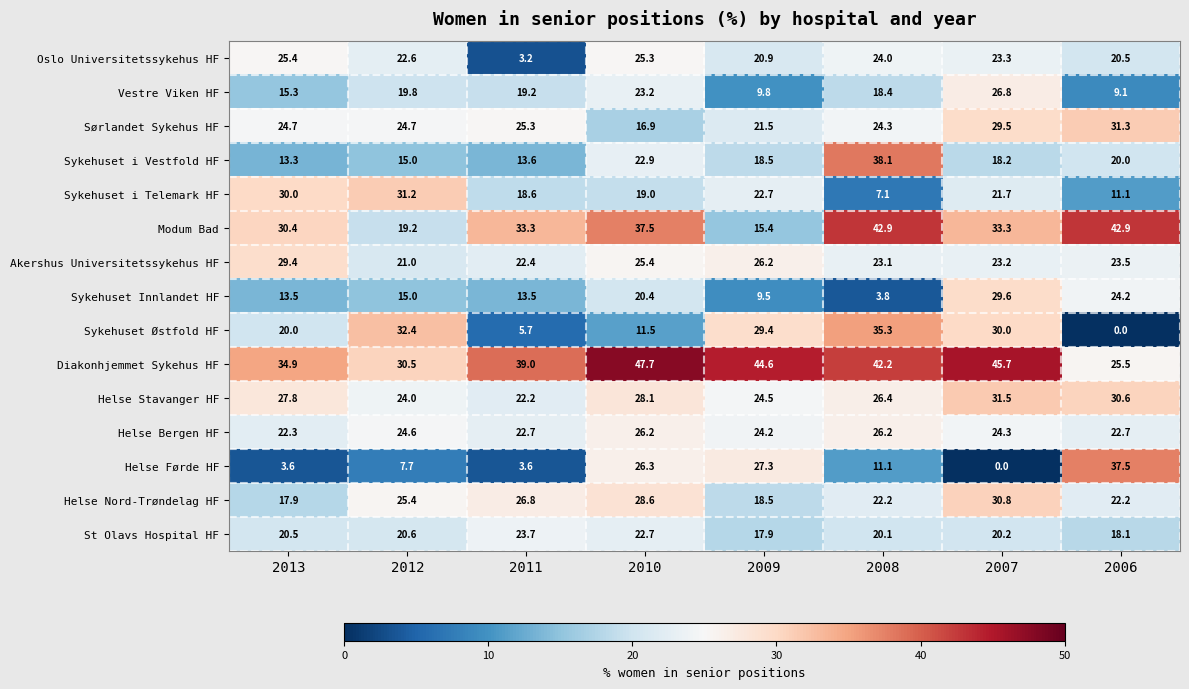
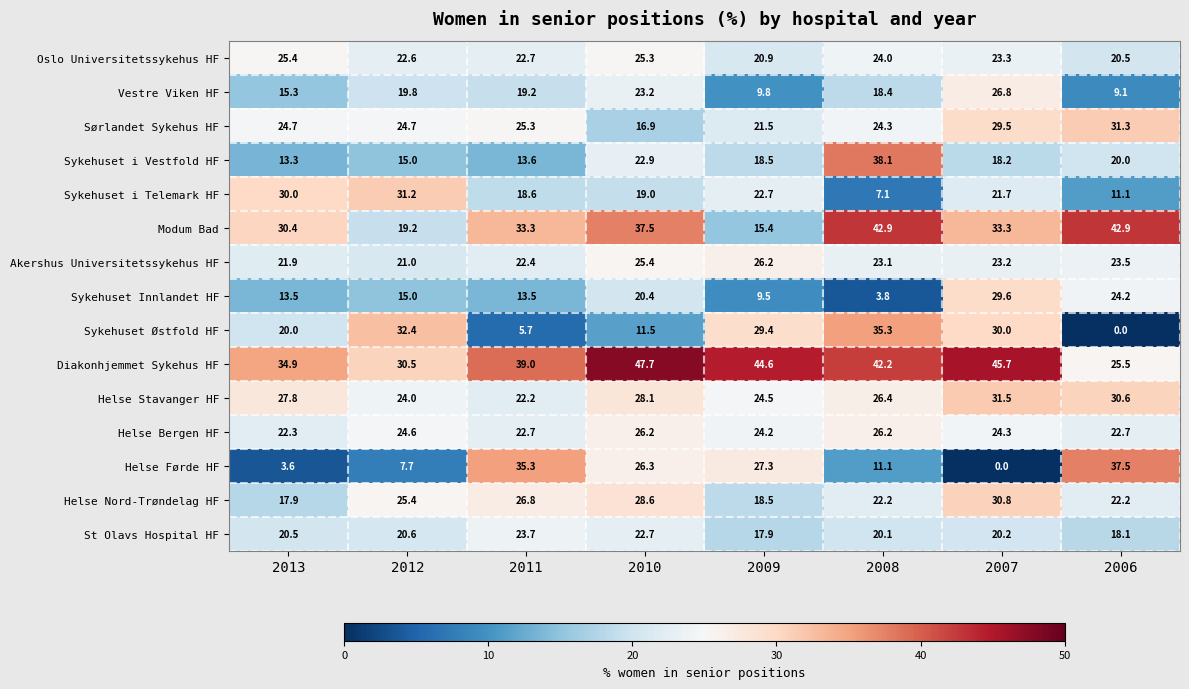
  {
    "Oslo Universitetssykehus HF": {
      "2013": 25.4,
      "2012": 22.6,
-     "2011": 3.2,
+     "2011": 22.7,
      "2010": 25.3,
      "2009": 20.9,
      "2008": 24.0,
      "2007": 23.3,
      "2006": 20.5
    },
    "Vestre Viken HF": {
      "2013": 15.3,
      "2012": 19.8,
      "2011": 19.2,
      "2010": 23.2,
      "2009": 9.8,
      "2008": 18.4,
      "2007": 26.8,
      "2006": 9.1
    },
    "Sørlandet Sykehus HF": {
      "2013": 24.7,
      "2012": 24.7,
      "2011": 25.3,
      "2010": 16.9,
      "2009": 21.5,
      "2008": 24.3,
      "2007": 29.5,
      "2006": 31.3
    },
    "Sykehuset i Vestfold HF": {
      "2013": 13.3,
      "2012": 15.0,
      "2011": 13.6,
      "2010": 22.9,
      "2009": 18.5,
      "2008": 38.1,
      "2007": 18.2,
      "2006": 20.0
    },
    "Sykehuset i Telemark HF": {
      "2013": 30.0,
      "2012": 31.2,
      "2011": 18.6,
      "2010": 19.0,
      "2009": 22.7,
      "2008": 7.1,
      "2007": 21.7,
      "2006": 11.1
    },
    "Modum Bad": {
      "2013": 30.4,
      "2012": 19.2,
      "2011": 33.3,
      "2010": 37.5,
      "2009": 15.4,
      "2008": 42.9,
      "2007": 33.3,
      "2006": 42.9
    },
    "Akershus Universitetssykehus HF": {
-     "2013": 29.4,
+     "2013": 21.9,
      "2012": 21.0,
      "2011": 22.4,
      "2010": 25.4,
      "2009": 26.2,
      "2008": 23.1,
      "2007": 23.2,
      "2006": 23.5
    },
    "Sykehuset Innlandet HF": {
      "2013": 13.5,
      "2012": 15.0,
      "2011": 13.5,
      "2010": 20.4,
      "2009": 9.5,
      "2008": 3.8,
      "2007": 29.6,
      "2006": 24.2
    },
    "Sykehuset Østfold HF": {
      "2013": 20.0,
      "2012": 32.4,
      "2011": 5.7,
      "2010": 11.5,
      "2009": 29.4,
      "2008": 35.3,
      "2007": 30.0,
      "2006": 0.0
    },
    "Diakonhjemmet Sykehus HF": {
      "2013": 34.9,
      "2012": 30.5,
      "2011": 39.0,
      "2010": 47.7,
      "2009": 44.6,
      "2008": 42.2,
      "2007": 45.7,
      "2006": 25.5
    },
    "Helse Stavanger HF": {
      "2013": 27.8,
      "2012": 24.0,
      "2011": 22.2,
      "2010": 28.1,
      "2009": 24.5,
      "2008": 26.4,
      "2007": 31.5,
      "2006": 30.6
    },
    "Helse Bergen HF": {
      "2013": 22.3,
      "2012": 24.6,
      "2011": 22.7,
      "2010": 26.2,
      "2009": 24.2,
      "2008": 26.2,
      "2007": 24.3,
      "2006": 22.7
    },
    "Helse Førde HF": {
      "2013": 3.6,
      "2012": 7.7,
-     "2011": 3.6,
+     "2011": 35.3,
      "2010": 26.3,
      "2009": 27.3,
      "2008": 11.1,
      "2007": 0.0,
      "2006": 37.5
    },
    "Helse Nord-Trøndelag HF": {
      "2013": 17.9,
      "2012": 25.4,
      "2011": 26.8,
      "2010": 28.6,
      "2009": 18.5,
      "2008": 22.2,
      "2007": 30.8,
      "2006": 22.2
    },
    "St Olavs Hospital HF": {
      "2013": 20.5,
      "2012": 20.6,
      "2011": 23.7,
      "2010": 22.7,
      "2009": 17.9,
      "2008": 20.1,
      "2007": 20.2,
      "2006": 18.1
    }
  }
